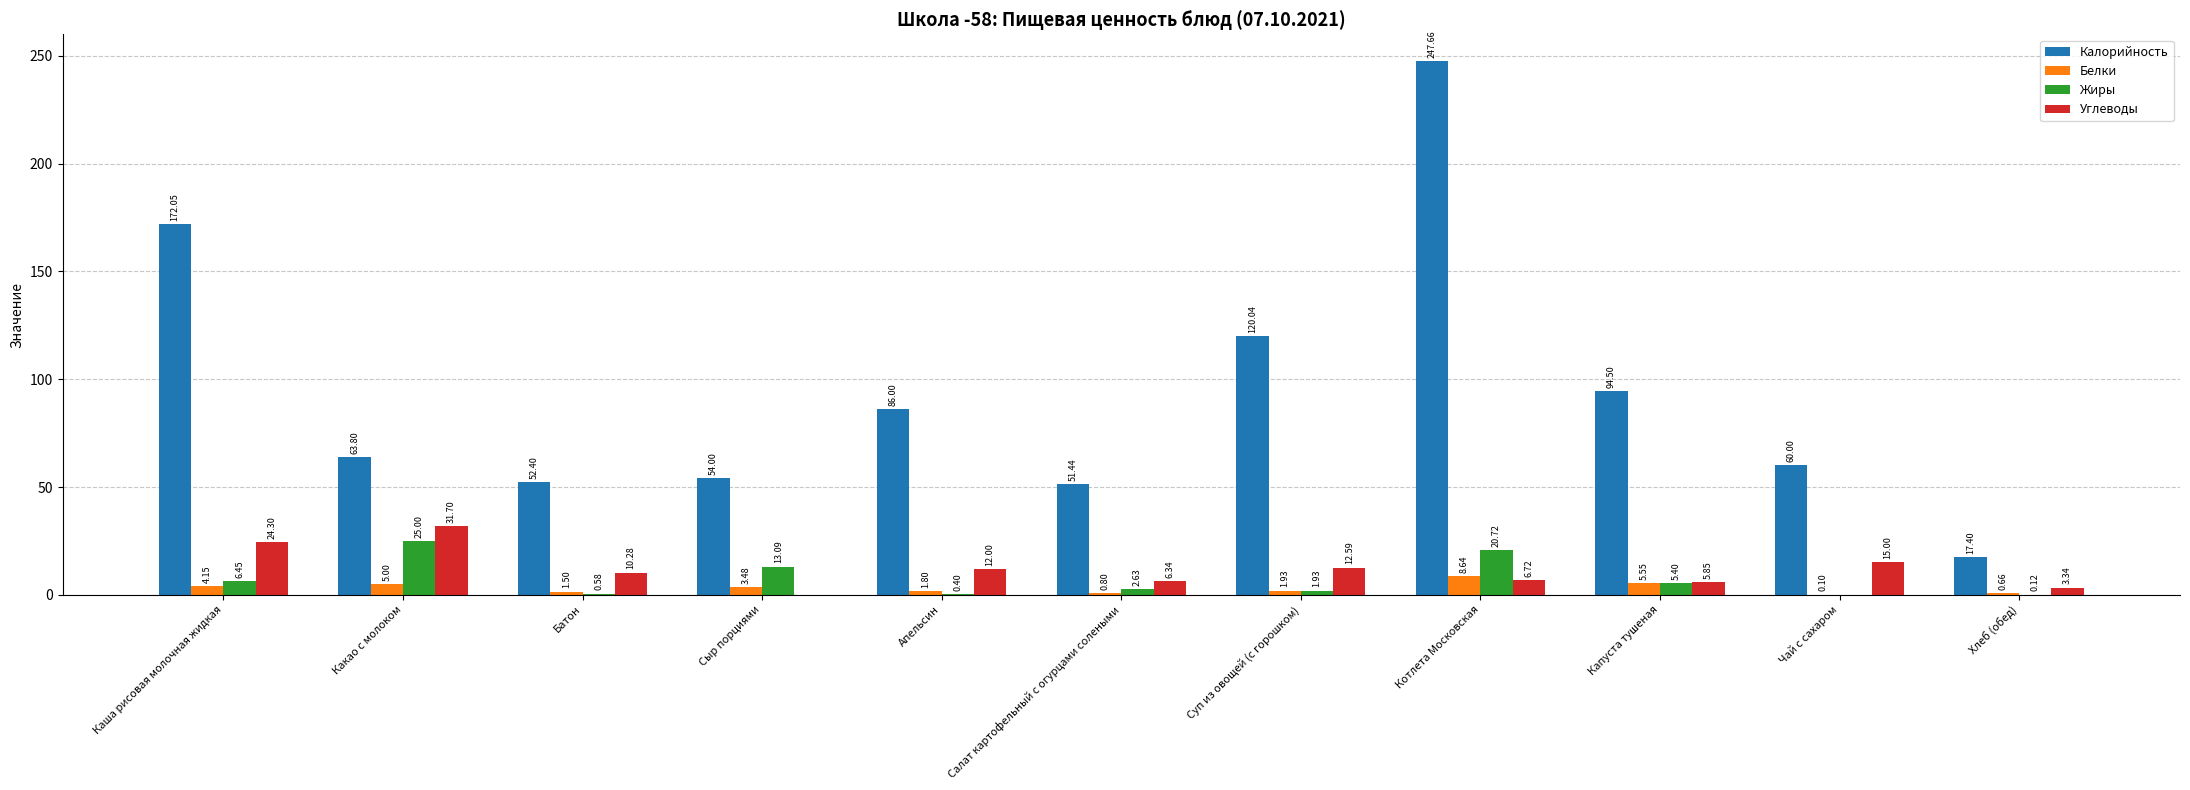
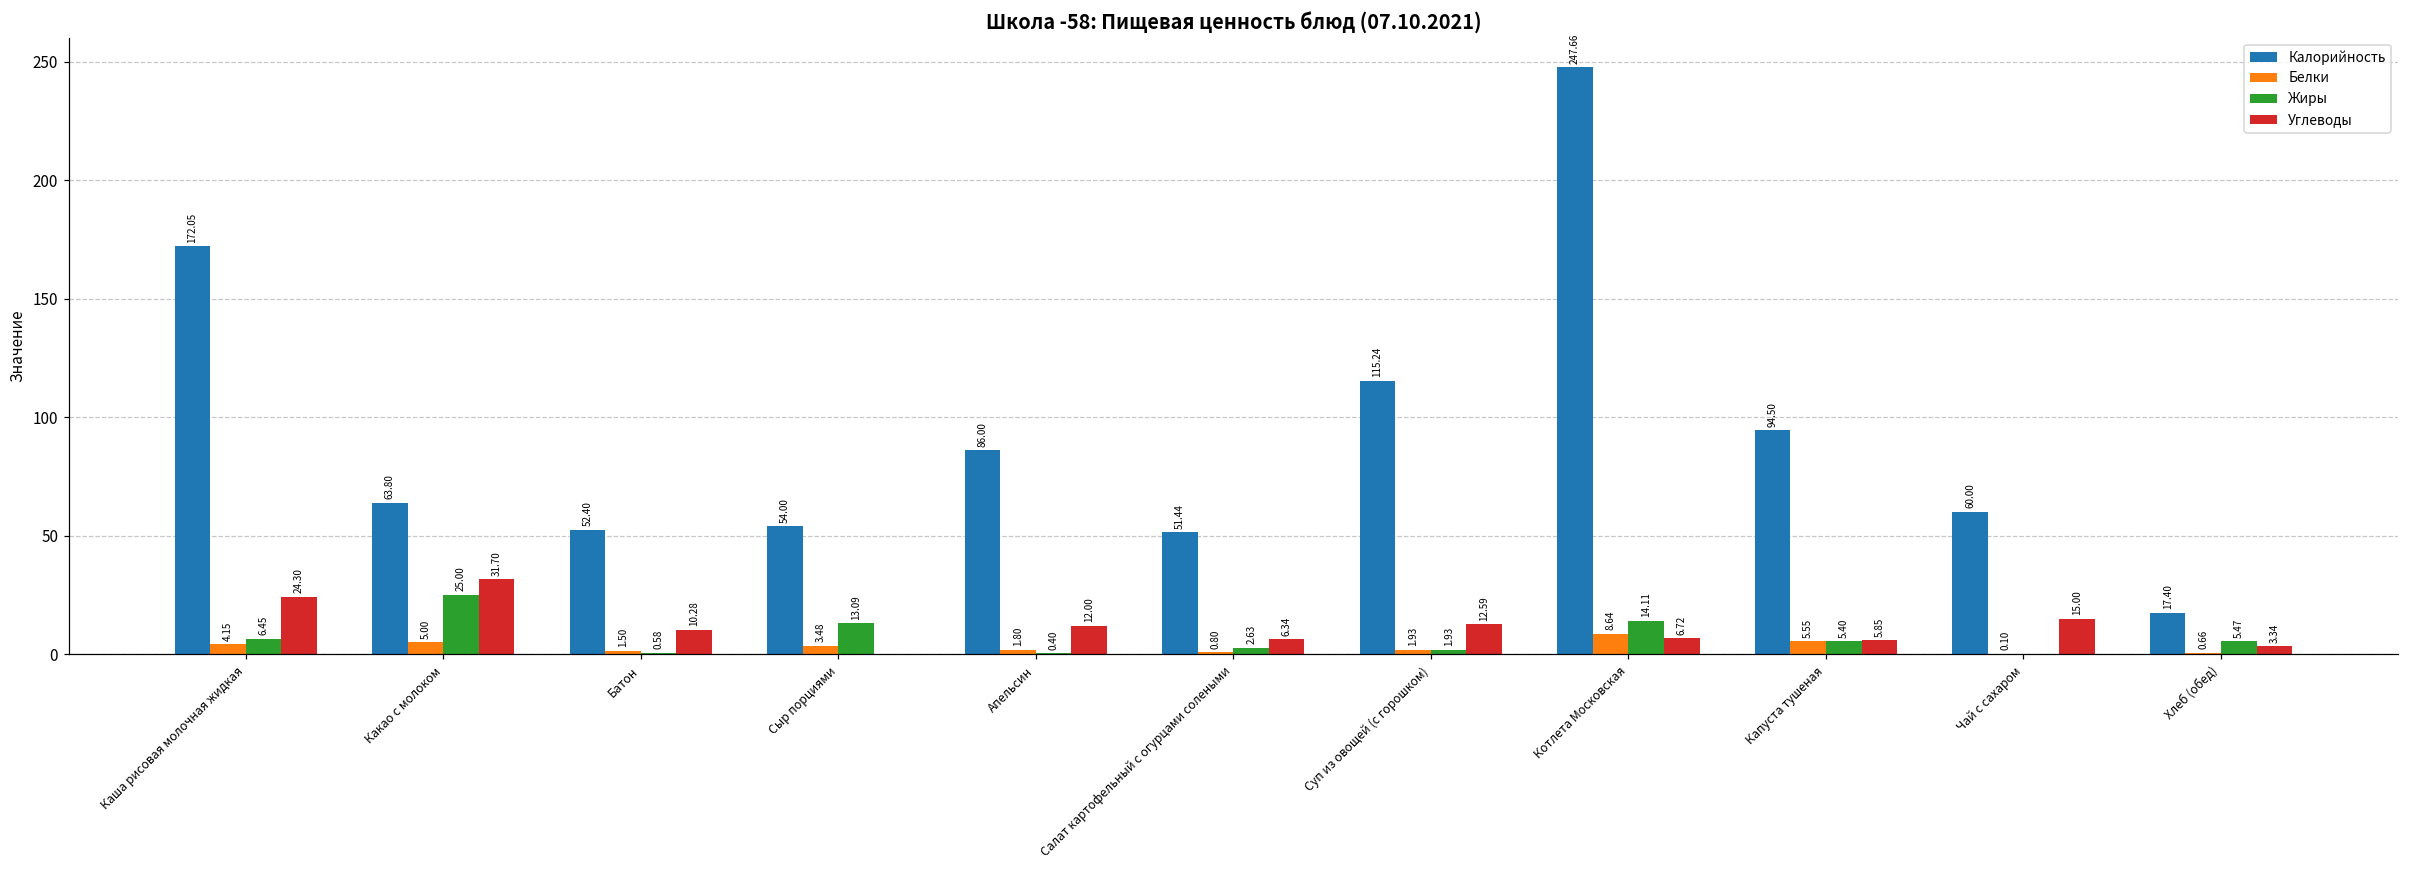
  {
    "Калорийность": {
      "Каша рисовая молочная жидкая": 172.05,
      "Какао с молоком": 63.80,
      "Батон": 52.40,
      "Сыр порциями": 54.00,
      "Апельсин": 86.00,
      "Салат картофельный с огурцами солеными": 51.44,
-     "Суп из овощей (с горошком)": 120.04,
+     "Суп из овощей (с горошком)": 115.24,
      "Котлета Московская": 247.66,
      "Капуста тушеная": 94.50,
      "Чай с сахаром": 60.00,
      "Хлеб (обед)": 17.40
    },
    "Белки": {
      "Каша рисовая молочная жидкая": 4.15,
      "Какао с молоком": 5.00,
      "Батон": 1.50,
      "Сыр порциями": 3.48,
      "Апельсин": 1.80,
      "Салат картофельный с огурцами солеными": 0.80,
      "Суп из овощей (с горошком)": 1.93,
      "Котлета Московская": 8.64,
      "Капуста тушеная": 5.55,
      "Чай с сахаром": 0.10,
      "Хлеб (обед)": 0.66
    },
    "Жиры": {
      "Каша рисовая молочная жидкая": 6.45,
      "Какао с молоком": 25.00,
      "Батон": 0.58,
      "Сыр порциями": 13.09,
      "Апельсин": 0.40,
      "Салат картофельный с огурцами солеными": 2.63,
      "Суп из овощей (с горошком)": 1.93,
-     "Котлета Московская": 20.72,
+     "Котлета Московская": 14.11,
      "Капуста тушеная": 5.40,
-     "Хлеб (обед)": 0.12
+     "Хлеб (обед)": 5.47
    },
    "Углеводы": {
      "Каша рисовая молочная жидкая": 24.30,
      "Какао с молоком": 31.70,
      "Батон": 10.28,
      "Апельсин": 12.00,
      "Салат картофельный с огурцами солеными": 6.34,
      "Суп из овощей (с горошком)": 12.59,
      "Котлета Московская": 6.72,
      "Капуста тушеная": 5.85,
      "Чай с сахаром": 15.00,
      "Хлеб (обед)": 3.34
    }
  }
